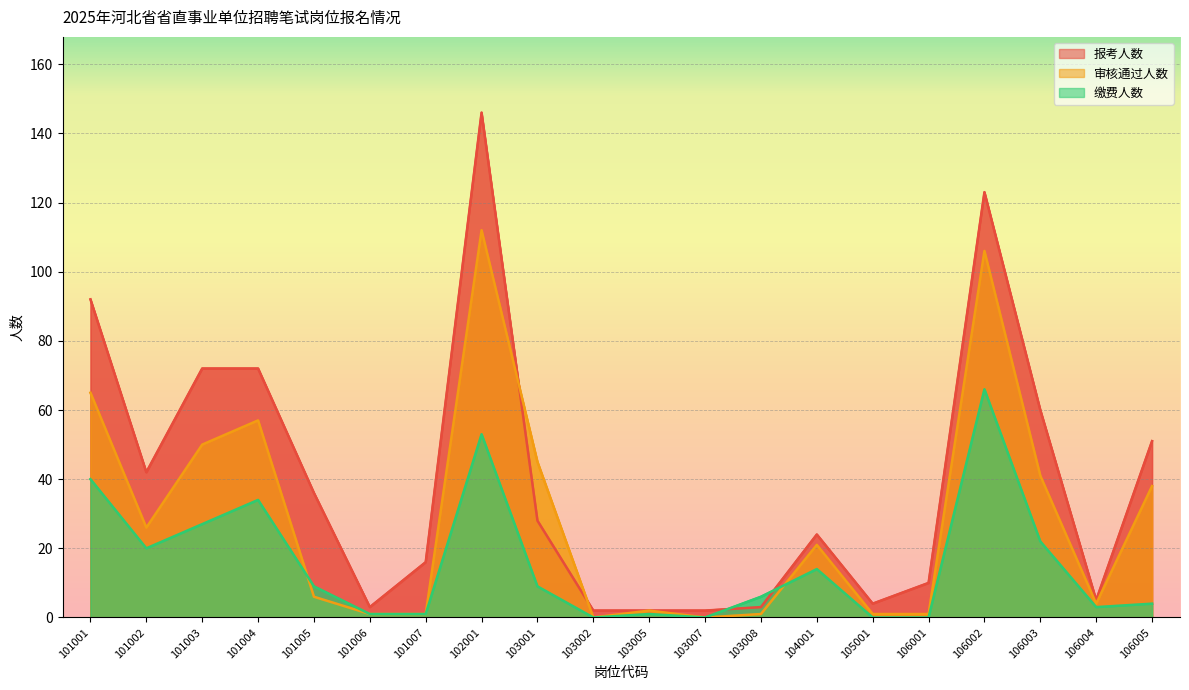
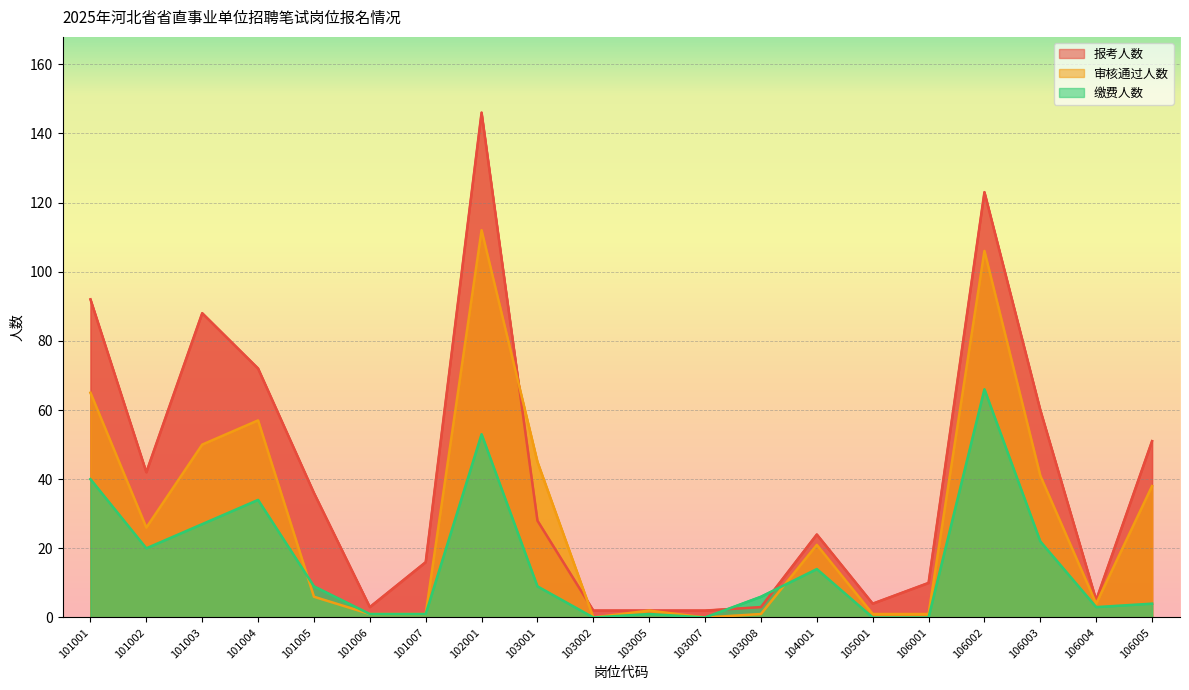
  {
    "报考人数": {
      "101001": 92,
      "101002": 42,
-     "101003": 72,
+     "101003": 88,
      "101004": 72,
      "101005": 36,
      "101006": 3,
      "101007": 16,
      "102001": 146,
      "103001": 28,
      "103002": 2,
      "103007": 2,
      "103008": 3,
      "104001": 24,
      "105001": 4,
      "106001": 10,
      "106002": 123,
      "106003": 60,
      "106004": 5,
      "106005": 51
    },
    "审核通过人数": {
      "101001": 65,
      "101002": 26,
      "101003": 50,
      "101004": 57,
      "101005": 6,
      "102001": 112,
      "103001": 45,
      "103008": 1,
      "104001": 21,
      "105001": 1,
      "106001": 1,
      "106002": 106,
      "106003": 41,
      "106004": 4,
      "106005": 38
    },
    "缴费人数": {
      "101001": 40,
      "101002": 20,
      "101003": 27,
      "101004": 34,
      "101005": 9,
      "102001": 53,
      "103001": 9,
      "103005": 1,
      "103008": 6,
      "104001": 14,
      "105001": 0,
      "106001": 0,
      "106002": 66,
      "106003": 22,
      "106004": 3,
      "106005": 4
    }
  }
